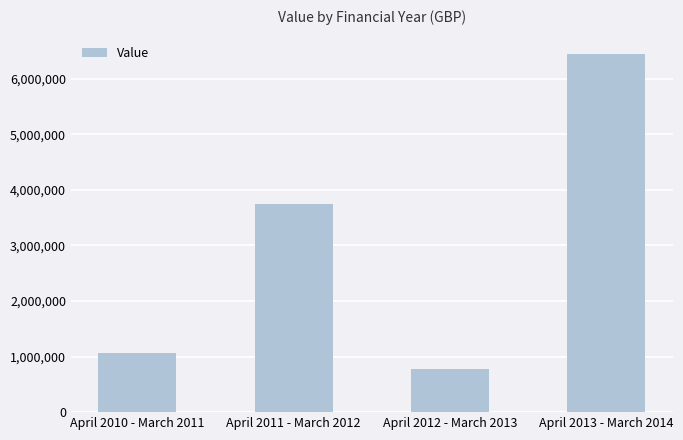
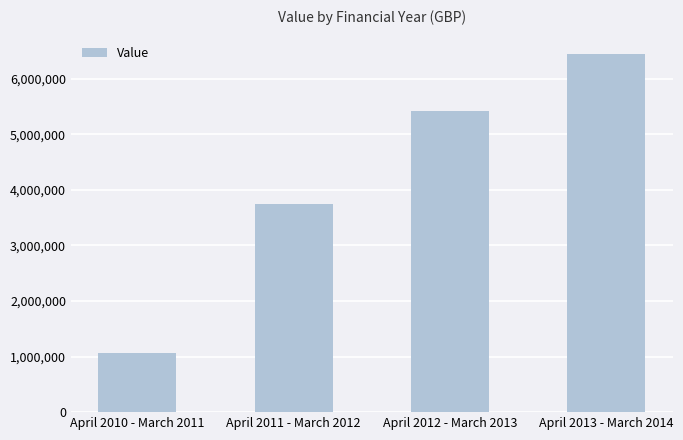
  {
    "April 2010 - March 2011": "1,100,000",
    "April 2011 - March 2012": "3,700,000",
-   "April 2012 - March 2013": "800,000",
+   "April 2012 - March 2013": "5,400,000",
    "April 2013 - March 2014": "6,500,000"
  }
